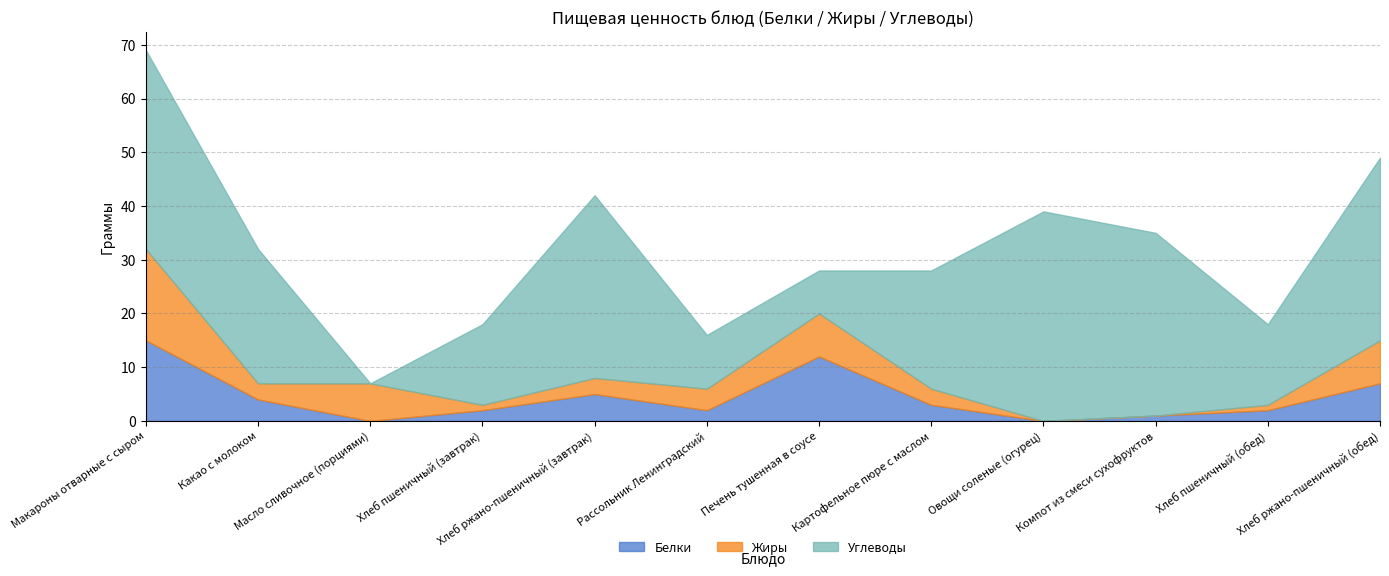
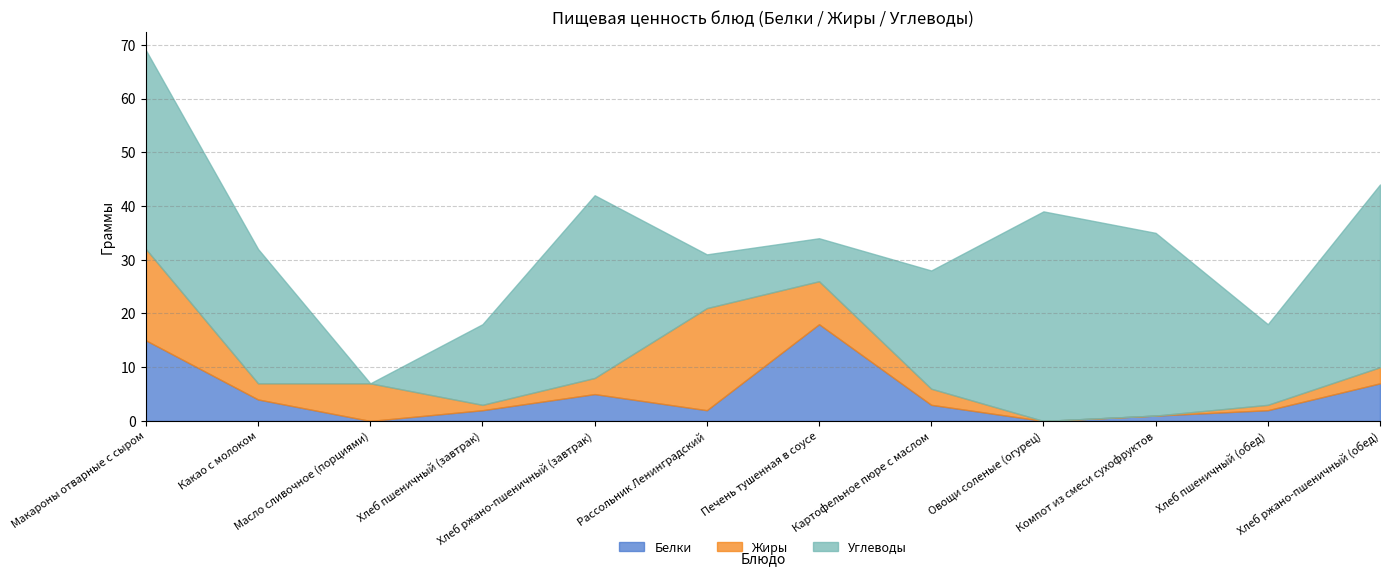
  {
    "Белки": {
      "Макароны отварные с сыром": 15,
      "Какао с молоком": 4,
      "Масло сливочное (порциями)": 0,
      "Хлеб пшеничный (завтрак)": 2,
      "Хлеб ржано-пшеничный (завтрак)": 5,
      "Рассольник Ленинградский": 2,
-     "Печень тушенная в соусе": 12,
+     "Печень тушенная в соусе": 18,
      "Картофельное пюре с маслом": 3,
      "Хлеб пшеничный (обед)": 2,
      "Хлеб ржано-пшеничный (обед)": 7
    },
    "Жиры": {
      "Макароны отварные с сыром": 17,
      "Какао с молоком": 3,
      "Хлеб пшеничный (завтрак)": 1,
      "Хлеб ржано-пшеничный (завтрак)": 3,
-     "Рассольник Ленинградский": 4,
+     "Рассольник Ленинградский": 19,
      "Печень тушенная в соусе": 8,
      "Картофельное пюре с маслом": 3,
      "Хлеб пшеничный (обед)": 1,
-     "Хлеб ржано-пшеничный (обед)": 8
+     "Хлеб ржано-пшеничный (обед)": 3
    },
    "Углеводы": {
      "Макароны отварные с сыром": 37,
      "Какао с молоком": 25,
      "Хлеб пшеничный (завтрак)": 15,
      "Хлеб ржано-пшеничный (завтрак)": 34,
      "Рассольник Ленинградский": 10,
      "Печень тушенная в соусе": 8,
      "Картофельное пюре с маслом": 22,
      "Овощи соленые (огурец)": 39,
      "Компот из смеси сухофруктов": 34,
      "Хлеб пшеничный (обед)": 15,
      "Хлеб ржано-пшеничный (обед)": 34
    }
  }
